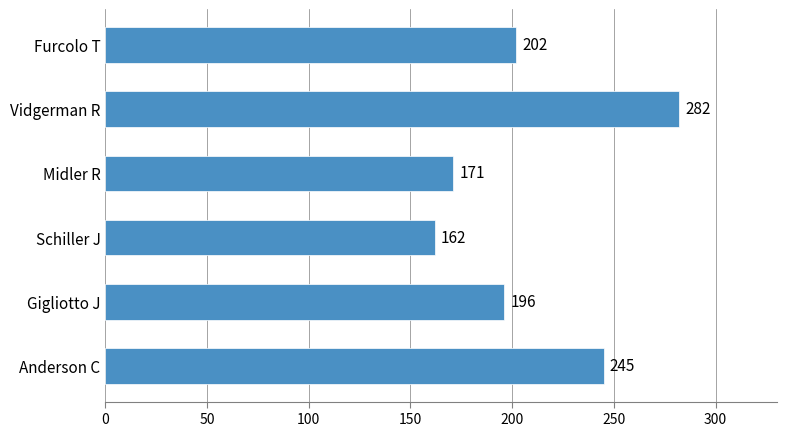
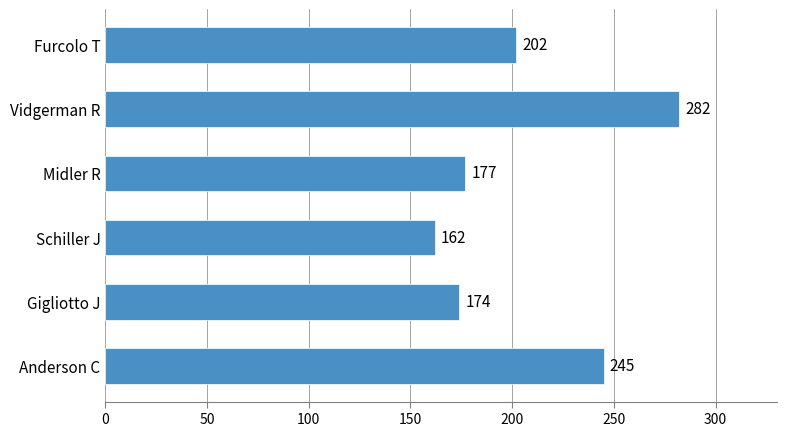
  {
    "Furcolo T": 202,
    "Vidgerman R": 282,
-   "Midler R": 171,
+   "Midler R": 177,
    "Schiller J": 162,
-   "Gigliotto J": 196,
+   "Gigliotto J": 174,
    "Anderson C": 245
  }
